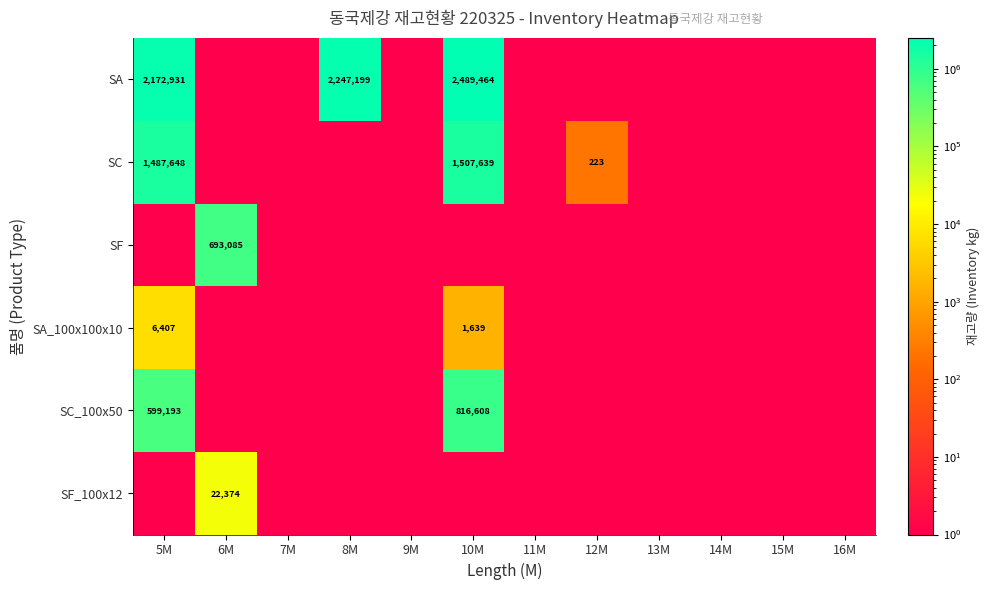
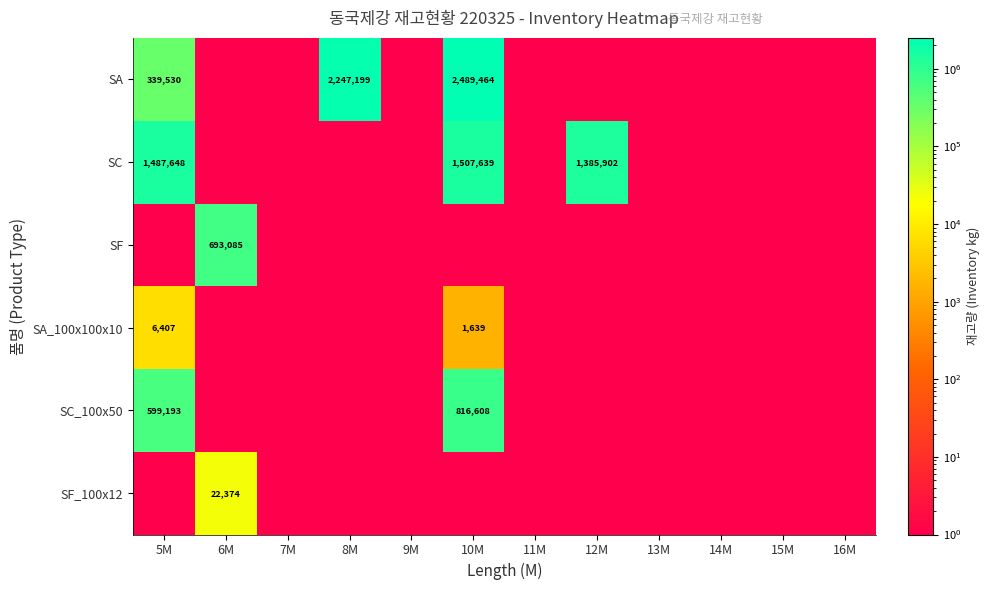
  {
    "SA": {
-     "5M": "2,172,931",
+     "5M": "339,530",
      "8M": "2,247,199",
      "10M": "2,489,464"
    },
    "SC": {
      "5M": "1,487,648",
      "10M": "1,507,639",
-     "12M": "223"
+     "12M": "1,385,902"
    },
    "SF": {
      "6M": "693,085"
    },
    "SA_100x100x10": {
      "5M": "6,407",
      "10M": "1,639"
    },
    "SC_100x50": {
      "5M": "599,193",
      "10M": "816,608"
    },
    "SF_100x12": {
      "6M": "22,374"
    }
  }
